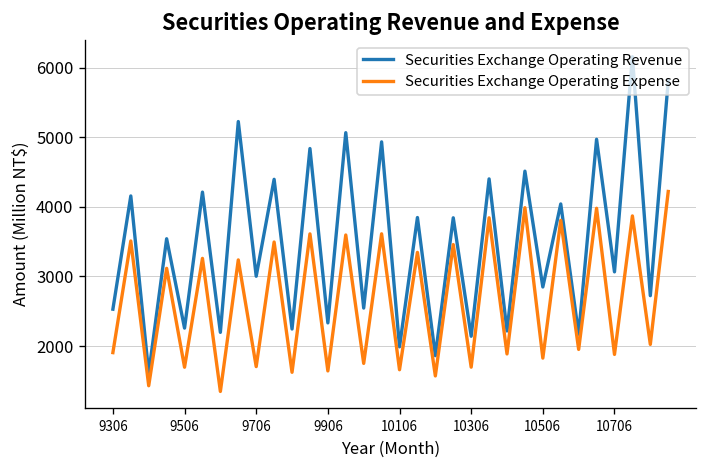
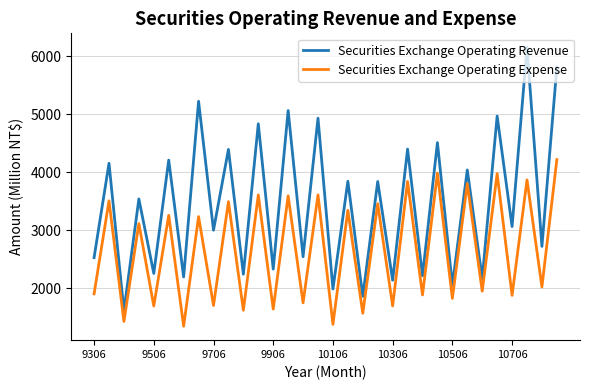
  {
    "Securities Exchange Operating Revenue": {
      "9306": 2500,
      "9506": 2300,
      "9706": 3000,
      "9906": 2300,
      "10106": 2000,
      "10306": 2100,
-     "10506": 2800,
+     "10506": 2100,
      "10706": 3100
    },
    "Securities Exchange Operating Expense": {
      "9306": 1900,
      "9506": 1700,
      "9706": 1700,
      "9906": 1600,
-     "10106": 1700,
+     "10106": 1400,
      "10306": 1700,
      "10506": 1800,
      "10706": 1900
    }
  }
